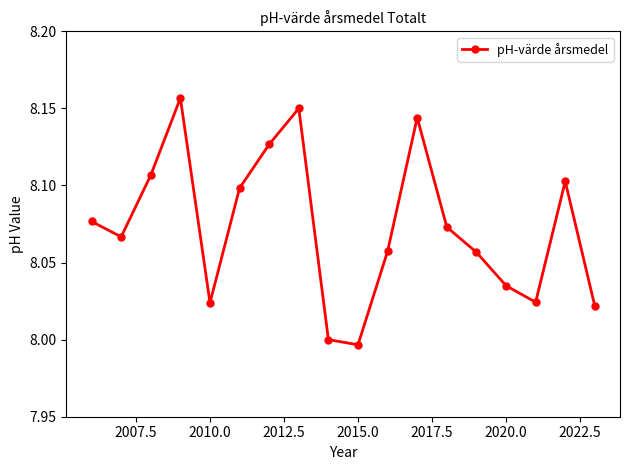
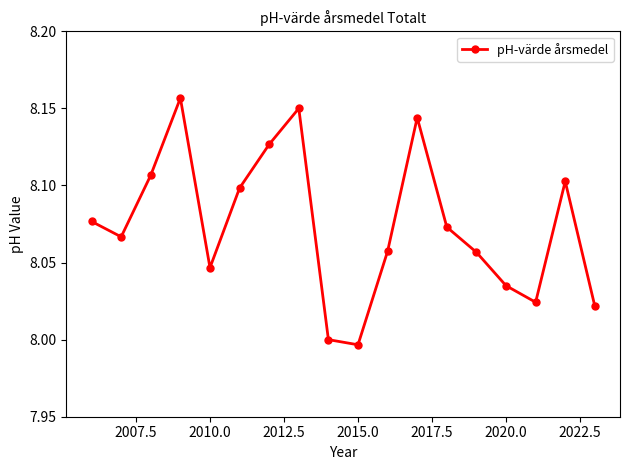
  {
-   "2010.0": 8.024,
+   "2010.0": 8.047,
    "2015.0": 7.997,
    "2020.0": 8.035
  }
